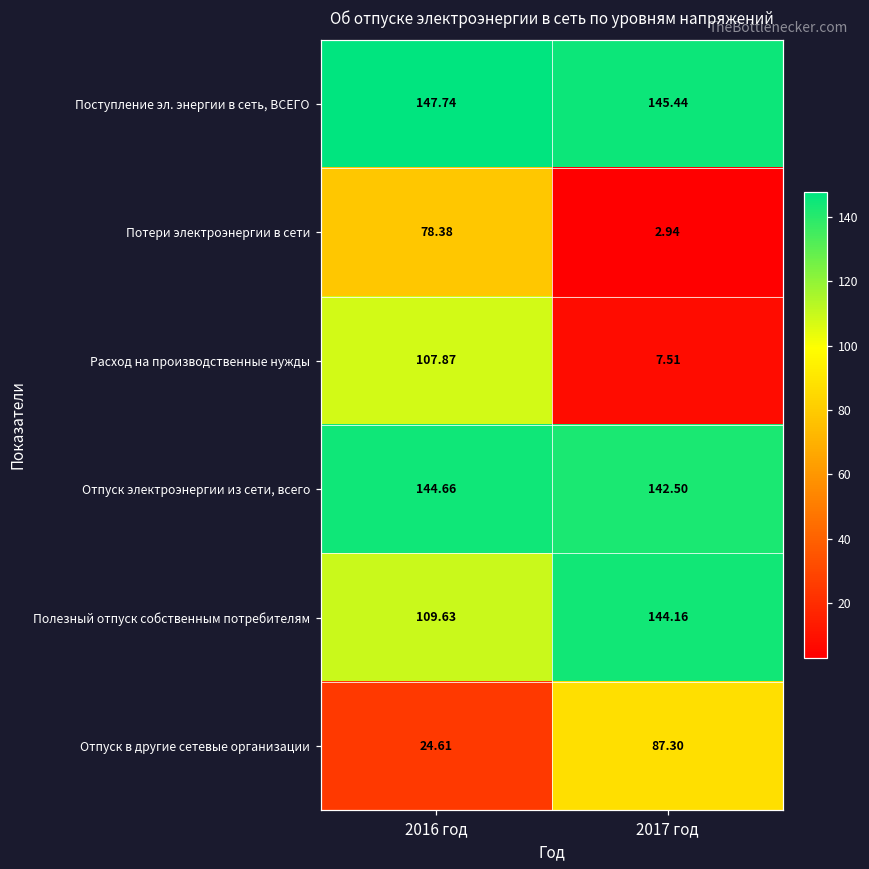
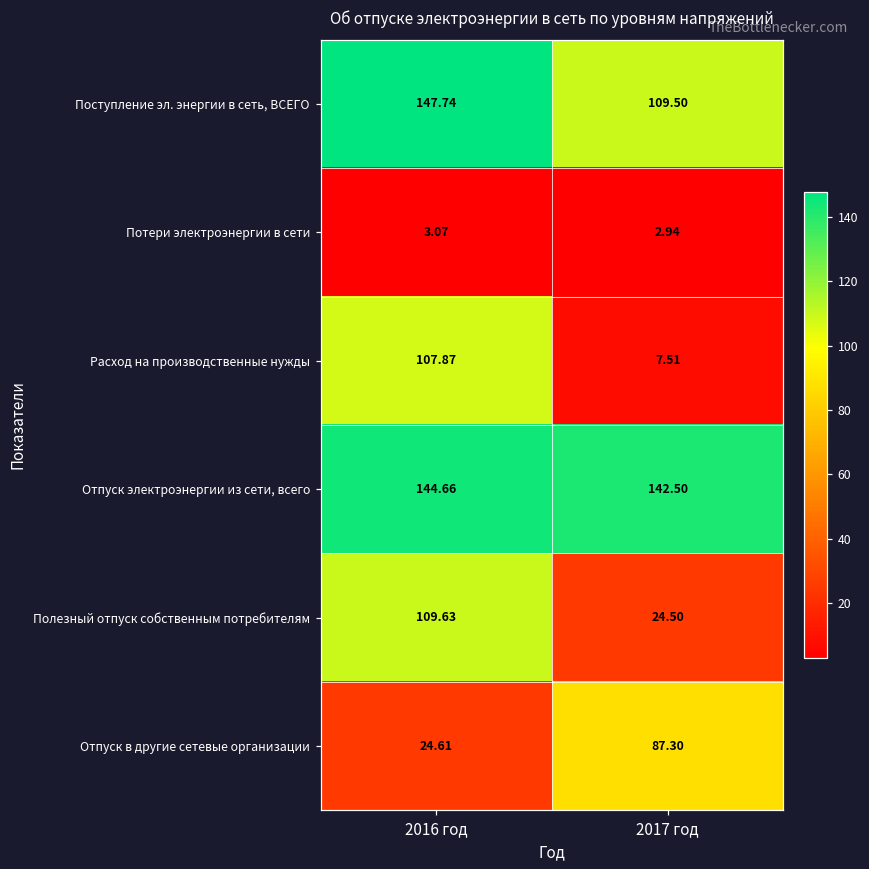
  {
    "Поступление эл. энергии в сеть, ВСЕГО": {
      "2016 год": 147.74,
-     "2017 год": 145.44
+     "2017 год": 109.50
    },
    "Потери электроэнергии в сети": {
-     "2016 год": 78.38,
+     "2016 год": 3.07,
      "2017 год": 2.94
    },
    "Расход на производственные нужды": {
      "2016 год": 107.87,
      "2017 год": 7.51
    },
    "Отпуск электроэнергии из сети, всего": {
      "2016 год": 144.66,
      "2017 год": 142.50
    },
    "Полезный отпуск собственным потребителям": {
      "2016 год": 109.63,
-     "2017 год": 144.16
+     "2017 год": 24.50
    },
    "Отпуск в другие сетевые организации": {
      "2016 год": 24.61,
      "2017 год": 87.30
    }
  }
